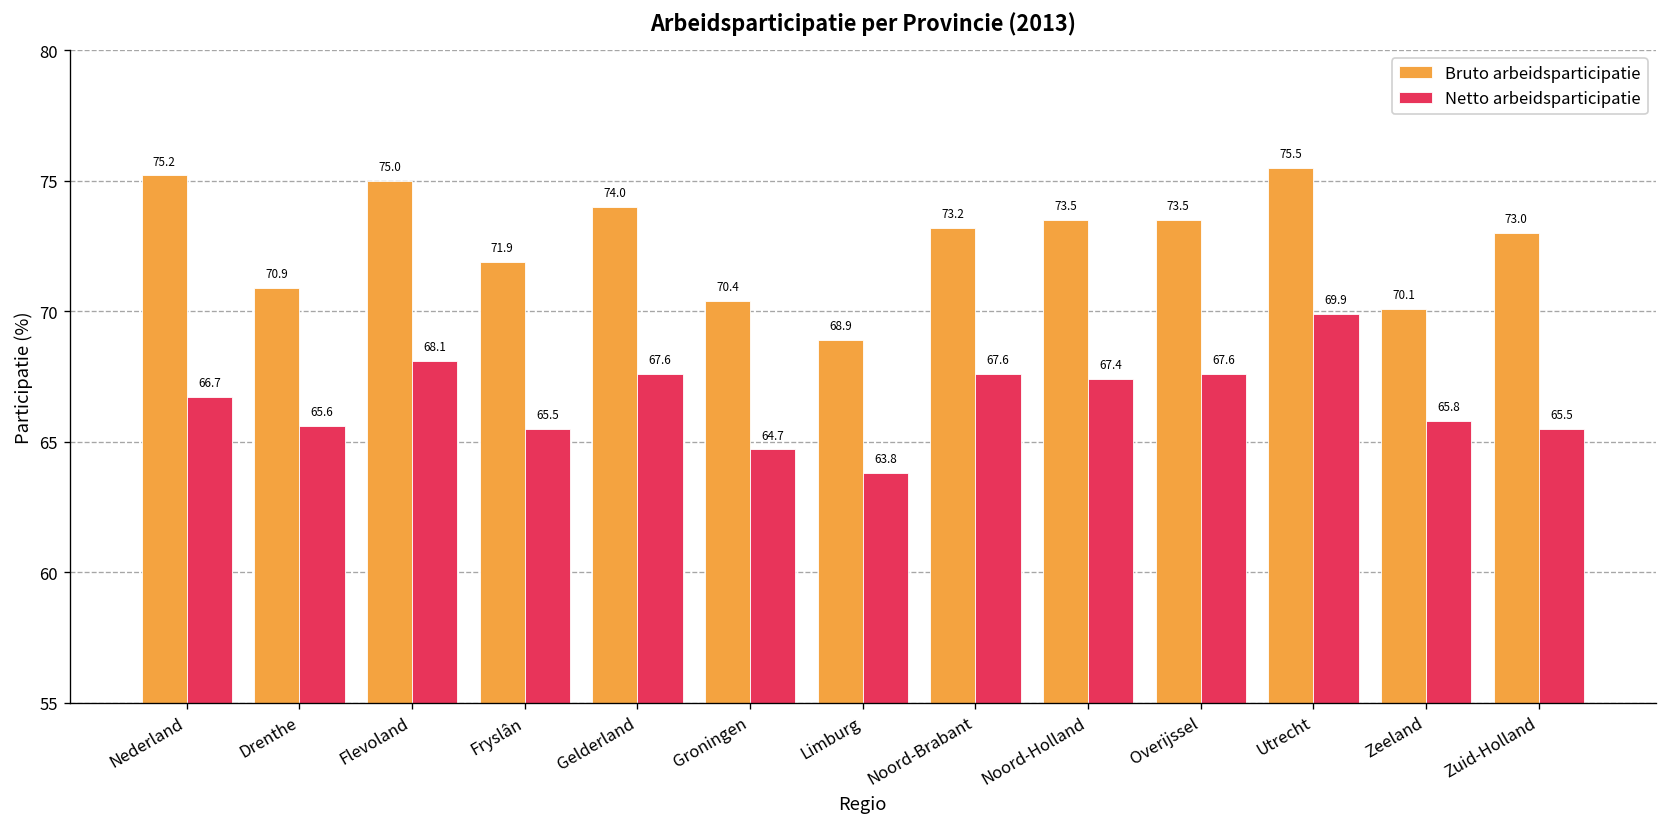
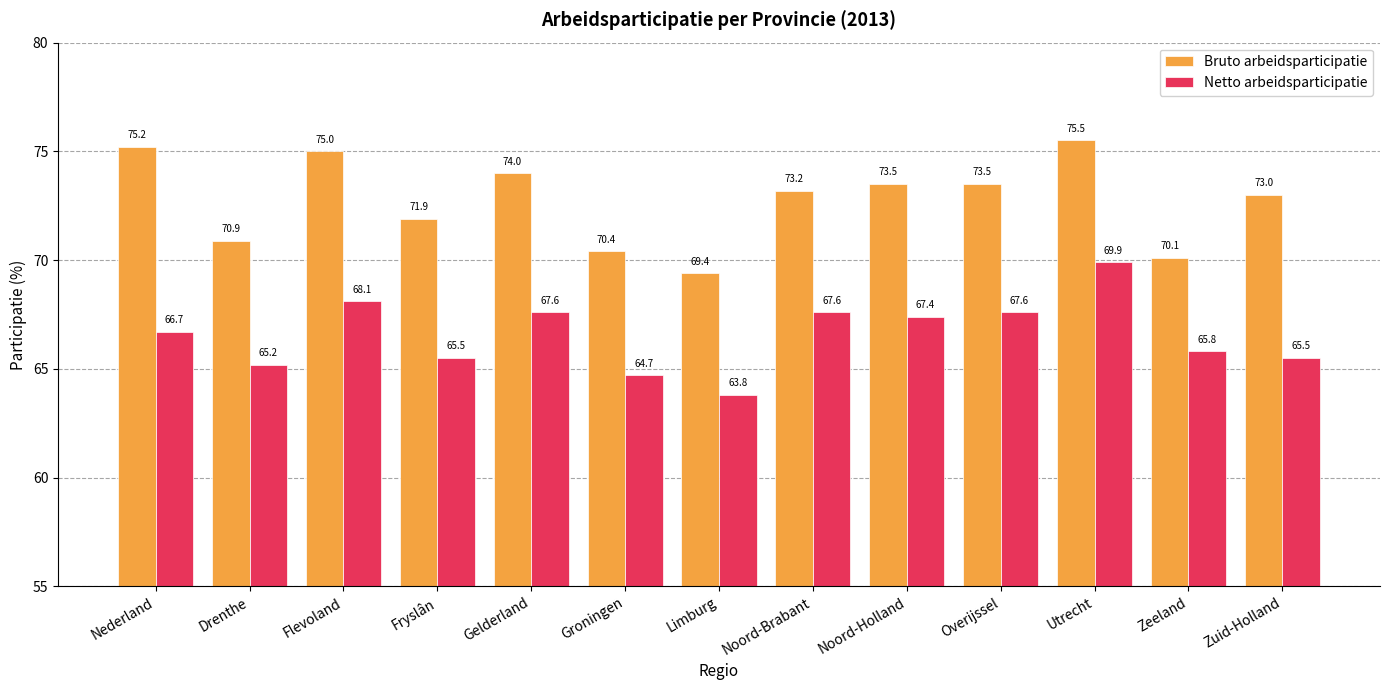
  {
    "Bruto arbeidsparticipatie": {
      "Nederland": 75.2,
      "Drenthe": 70.9,
      "Flevoland": 75.0,
      "Fryslân": 71.9,
      "Gelderland": 74.0,
      "Groningen": 70.4,
-     "Limburg": 68.9,
+     "Limburg": 69.4,
      "Noord-Brabant": 73.2,
      "Noord-Holland": 73.5,
      "Overijssel": 73.5,
      "Utrecht": 75.5,
      "Zeeland": 70.1,
      "Zuid-Holland": 73.0
    },
    "Netto arbeidsparticipatie": {
      "Nederland": 66.7,
-     "Drenthe": 65.6,
+     "Drenthe": 65.2,
      "Flevoland": 68.1,
      "Fryslân": 65.5,
      "Gelderland": 67.6,
      "Groningen": 64.7,
      "Limburg": 63.8,
      "Noord-Brabant": 67.6,
      "Noord-Holland": 67.4,
      "Overijssel": 67.6,
      "Utrecht": 69.9,
      "Zeeland": 65.8,
      "Zuid-Holland": 65.5
    }
  }
